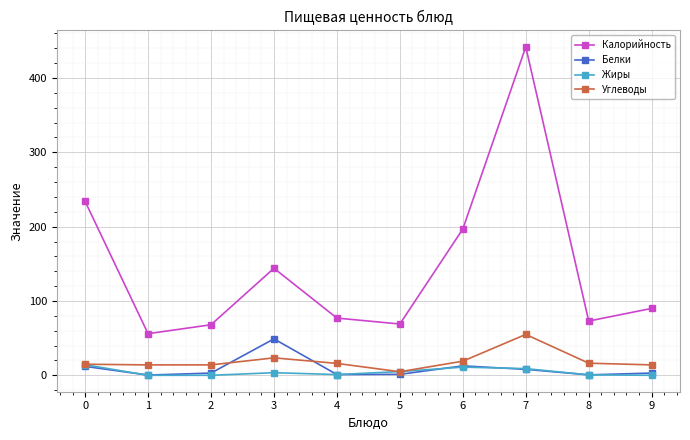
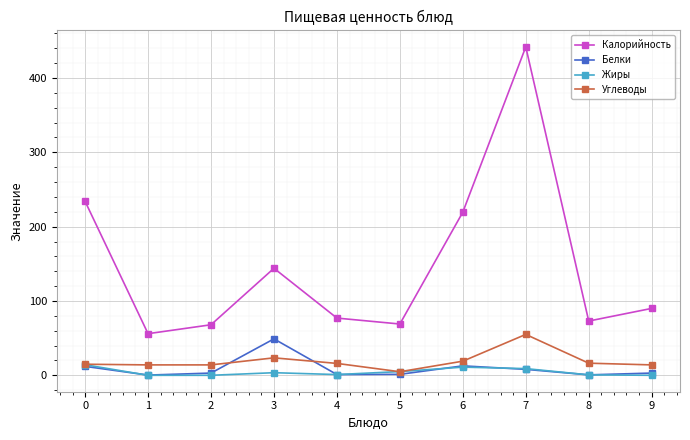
  {
    "Калорийность": {
      "0": 230,
      "1": 60,
      "2": 70,
      "3": 140,
      "4": 80,
      "5": 70,
-     "6": 200,
+     "6": 220,
      "7": 440,
      "8": 70,
      "9": 90
    },
    "Белки": {
      "3": 50,
      "5": 0
    },
    "Жиры": {
      "3": 0
    },
    "Углеводы": {
      "1": 10,
      "2": 10,
      "3": 20,
      "4": 20,
      "6": 20,
      "7": 60,
      "8": 20,
      "9": 10
    }
  }
